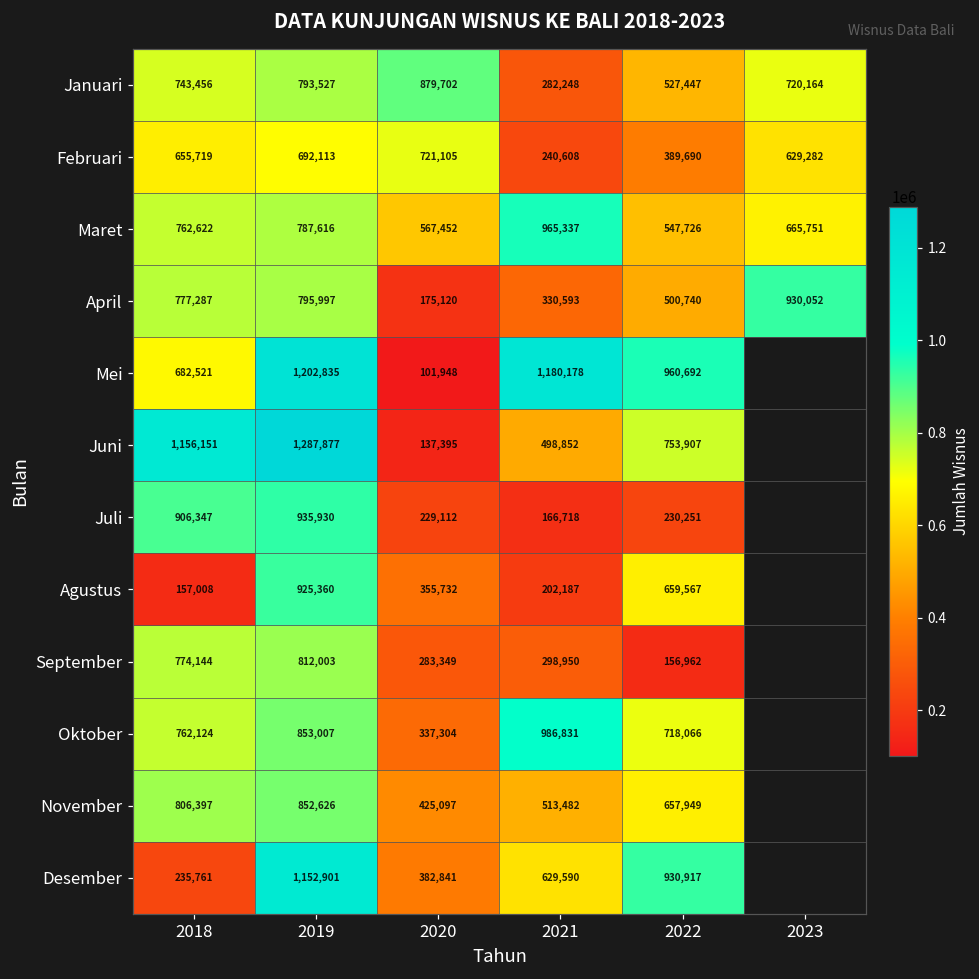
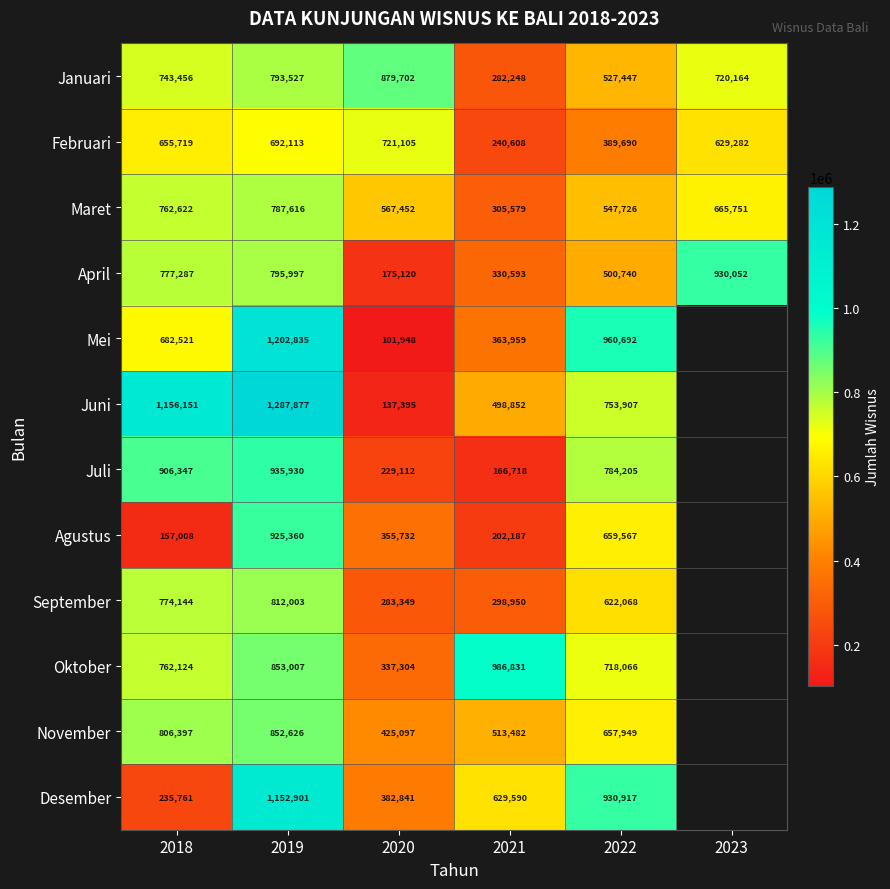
  {
    "Januari": {
      "2018": "743,456",
      "2019": "793,527",
      "2020": "879,702",
      "2021": "282,248",
      "2022": "527,447",
      "2023": "720,164"
    },
    "Februari": {
      "2018": "655,719",
      "2019": "692,113",
      "2020": "721,105",
      "2021": "240,608",
      "2022": "389,690",
      "2023": "629,282"
    },
    "Maret": {
      "2018": "762,622",
      "2019": "787,616",
      "2020": "567,452",
-     "2021": "965,337",
+     "2021": "305,579",
      "2022": "547,726",
      "2023": "665,751"
    },
    "April": {
      "2018": "777,287",
      "2019": "795,997",
      "2020": "175,120",
      "2021": "330,593",
      "2022": "500,740",
      "2023": "930,052"
    },
    "Mei": {
      "2018": "682,521",
      "2019": "1,202,835",
      "2020": "101,948",
-     "2021": "1,180,178",
+     "2021": "363,959",
      "2022": "960,692"
    },
    "Juni": {
      "2018": "1,156,151",
      "2019": "1,287,877",
      "2020": "137,395",
      "2021": "498,852",
      "2022": "753,907"
    },
    "Juli": {
      "2018": "906,347",
      "2019": "935,930",
      "2020": "229,112",
      "2021": "166,718",
-     "2022": "230,251"
+     "2022": "784,205"
    },
    "Agustus": {
      "2018": "157,008",
      "2019": "925,360",
      "2020": "355,732",
      "2021": "202,187",
      "2022": "659,567"
    },
    "September": {
      "2018": "774,144",
      "2019": "812,003",
      "2020": "283,349",
      "2021": "298,950",
-     "2022": "156,962"
+     "2022": "622,068"
    },
    "Oktober": {
      "2018": "762,124",
      "2019": "853,007",
      "2020": "337,304",
      "2021": "986,831",
      "2022": "718,066"
    },
    "November": {
      "2018": "806,397",
      "2019": "852,626",
      "2020": "425,097",
      "2021": "513,482",
      "2022": "657,949"
    },
    "Desember": {
      "2018": "235,761",
      "2019": "1,152,901",
      "2020": "382,841",
      "2021": "629,590",
      "2022": "930,917"
    }
  }
